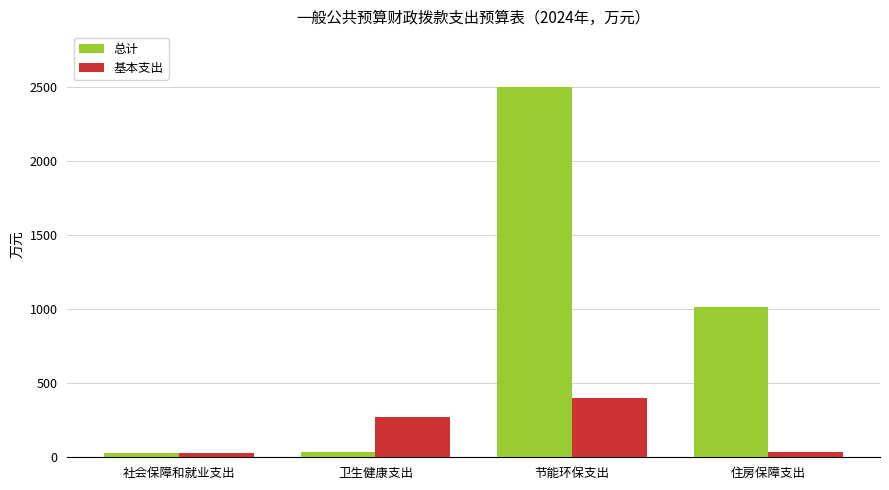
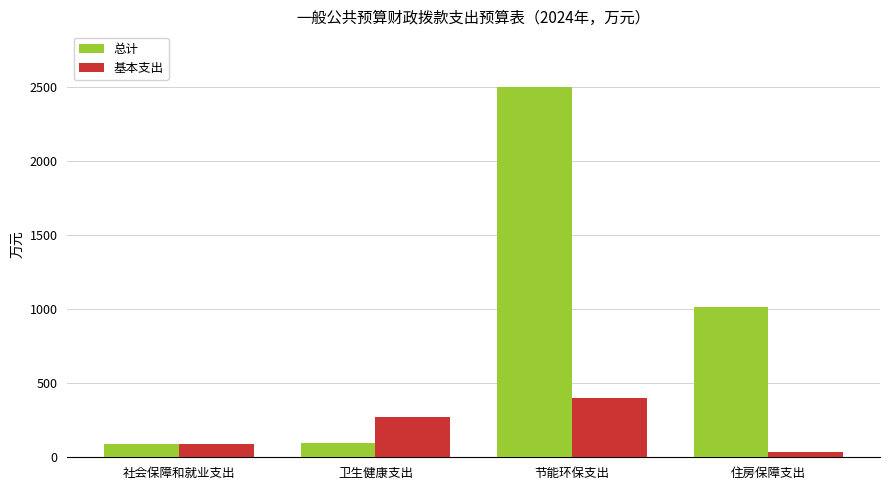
  {
    "总计": {
-     "社会保障和就业支出": 30,
-     "卫生健康支出": 40,
+     "社会保障和就业支出": 90,
+     "卫生健康支出": 100,
      "节能环保支出": 2500,
      "住房保障支出": 1010
    },
    "基本支出": {
-     "社会保障和就业支出": 30,
+     "社会保障和就业支出": 90,
      "卫生健康支出": 270,
      "节能环保支出": 400,
      "住房保障支出": 40
    }
  }
